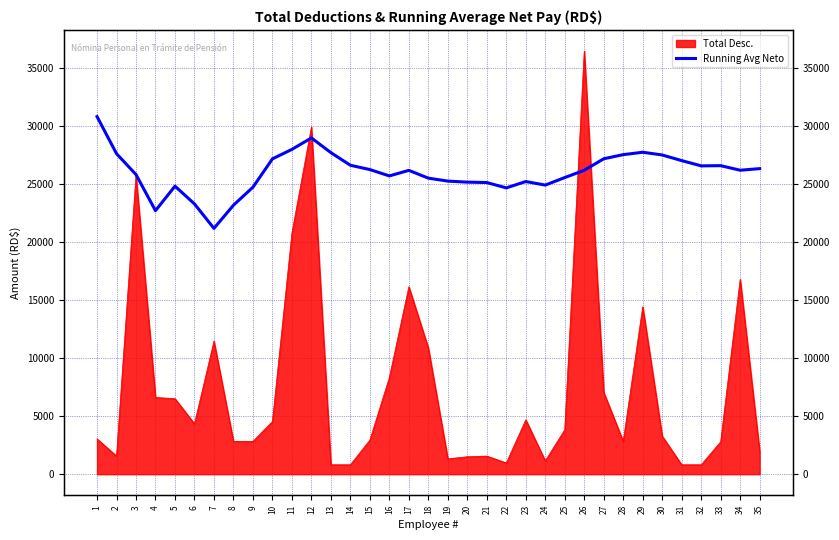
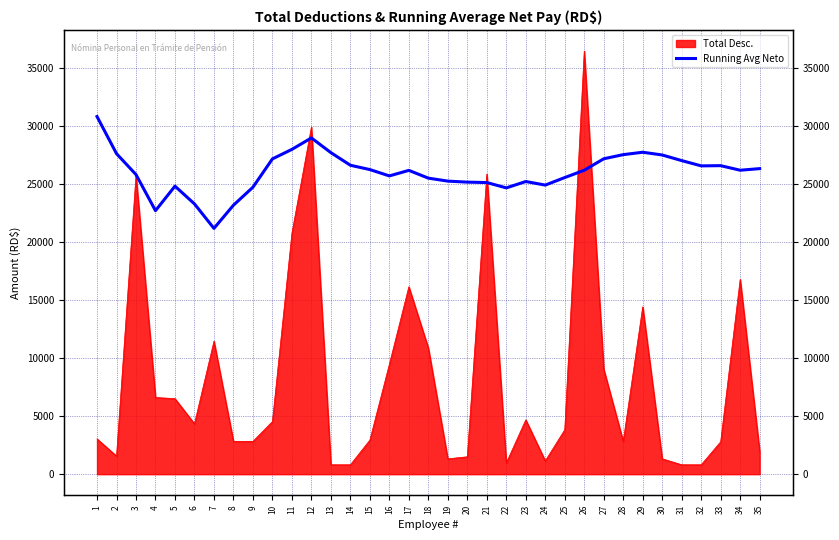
  {
    "Total Desc.": {
      "1": 3000,
      "2": 1600,
      "4": 6600,
      "5": 6500,
      "6": 4300,
      "7": 11500,
      "8": 2800,
      "9": 2800,
      "10": 4500,
      "11": 20800,
      "12": 29900,
      "13": 800,
      "14": 800,
      "15": 2900,
-     "16": 8300,
+     "16": 9500,
      "17": 16200,
      "18": 10900,
      "19": 1300,
      "20": 1500,
-     "21": 1600,
+     "21": 25900,
      "22": 1000,
      "23": 4700,
      "24": 1100,
      "25": 3800,
      "26": 36500,
-     "27": 7100,
+     "27": 9100,
      "28": 2800,
      "29": 14400,
-     "30": 3300,
+     "30": 1300,
      "31": 800,
      "32": 800,
      "33": 2800,
      "34": 16800,
      "35": 2000
    },
    "Running Avg Neto": {
      "1": 30800,
      "2": 27600,
      "4": 22700,
      "5": 24800,
      "6": 23300,
      "7": 21200,
      "8": 23200,
      "9": 24700,
      "10": 27200,
      "11": 28000,
      "12": 29000,
      "13": 27700,
      "14": 26600,
      "15": 26300,
      "16": 25700,
      "17": 26200,
      "18": 25500,
      "19": 25300,
      "20": 25200,
      "21": 25100,
      "22": 24700,
      "23": 25200,
      "24": 24900,
      "25": 25600,
      "26": 26200,
      "27": 27200,
      "28": 27600,
      "29": 27800,
      "30": 27500,
      "31": 27000,
      "32": 26600,
      "33": 26600,
      "34": 26200,
      "35": 26300
    }
  }
